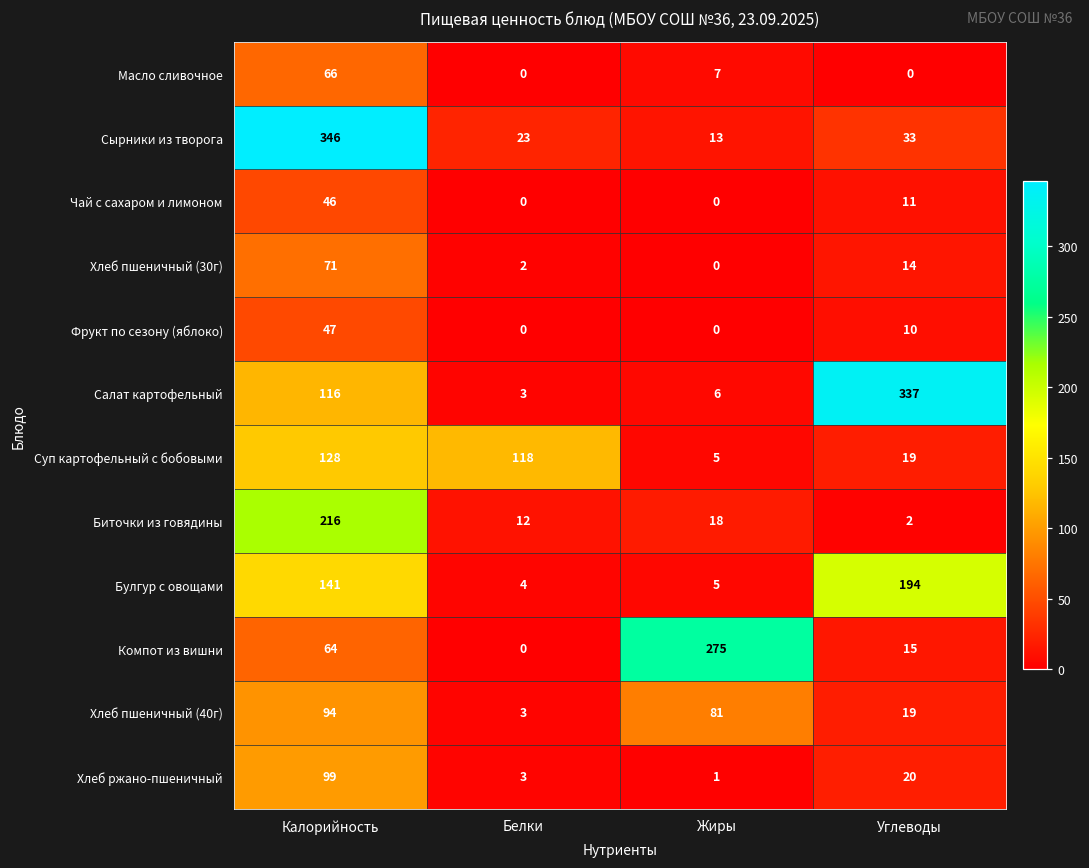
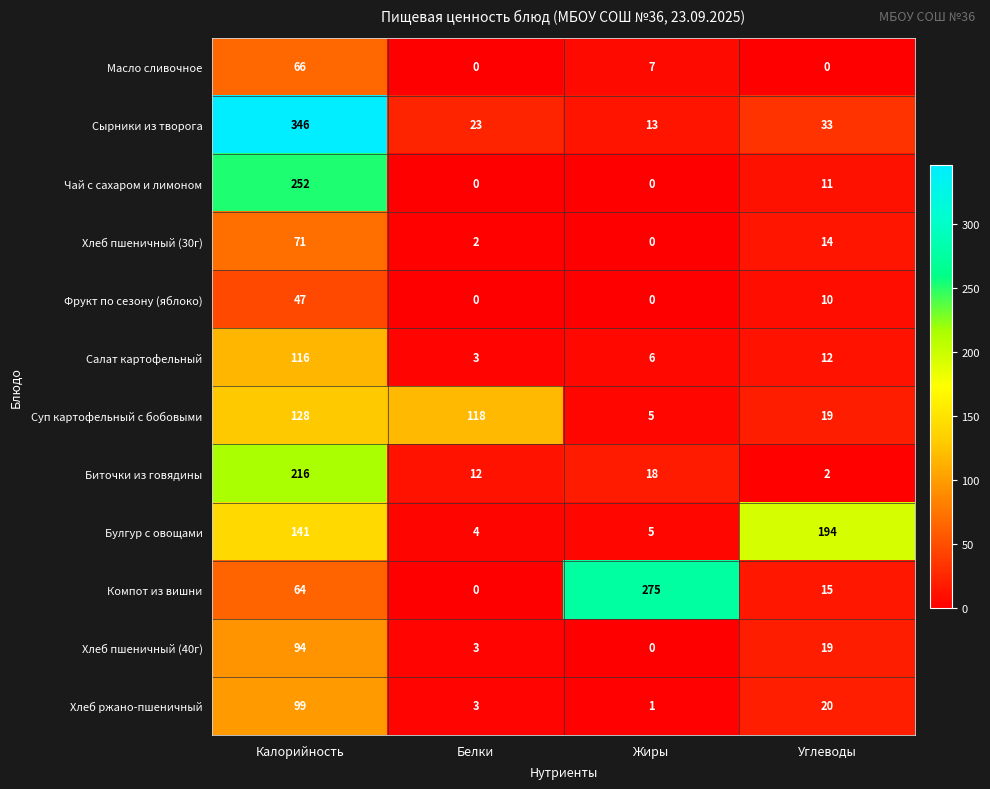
  {
    "Масло сливочное": {
      "Калорийность": 66,
      "Белки": 0,
      "Жиры": 7,
      "Углеводы": 0
    },
    "Сырники из творога": {
      "Калорийность": 346,
      "Белки": 23,
      "Жиры": 13,
      "Углеводы": 33
    },
    "Чай с сахаром и лимоном": {
-     "Калорийность": 46,
+     "Калорийность": 252,
      "Белки": 0,
      "Жиры": 0,
      "Углеводы": 11
    },
    "Хлеб пшеничный (30г)": {
      "Калорийность": 71,
      "Белки": 2,
      "Жиры": 0,
      "Углеводы": 14
    },
    "Фрукт по сезону (яблоко)": {
      "Калорийность": 47,
      "Белки": 0,
      "Жиры": 0,
      "Углеводы": 10
    },
    "Салат картофельный": {
      "Калорийность": 116,
      "Белки": 3,
      "Жиры": 6,
-     "Углеводы": 337
+     "Углеводы": 12
    },
    "Суп картофельный с бобовыми": {
      "Калорийность": 128,
      "Белки": 118,
      "Жиры": 5,
      "Углеводы": 19
    },
    "Биточки из говядины": {
      "Калорийность": 216,
      "Белки": 12,
      "Жиры": 18,
      "Углеводы": 2
    },
    "Булгур с овощами": {
      "Калорийность": 141,
      "Белки": 4,
      "Жиры": 5,
      "Углеводы": 194
    },
    "Компот из вишни": {
      "Калорийность": 64,
      "Белки": 0,
      "Жиры": 275,
      "Углеводы": 15
    },
    "Хлеб пшеничный (40г)": {
      "Калорийность": 94,
      "Белки": 3,
-     "Жиры": 81,
+     "Жиры": 0,
      "Углеводы": 19
    },
    "Хлеб ржано-пшеничный": {
      "Калорийность": 99,
      "Белки": 3,
      "Жиры": 1,
      "Углеводы": 20
    }
  }
